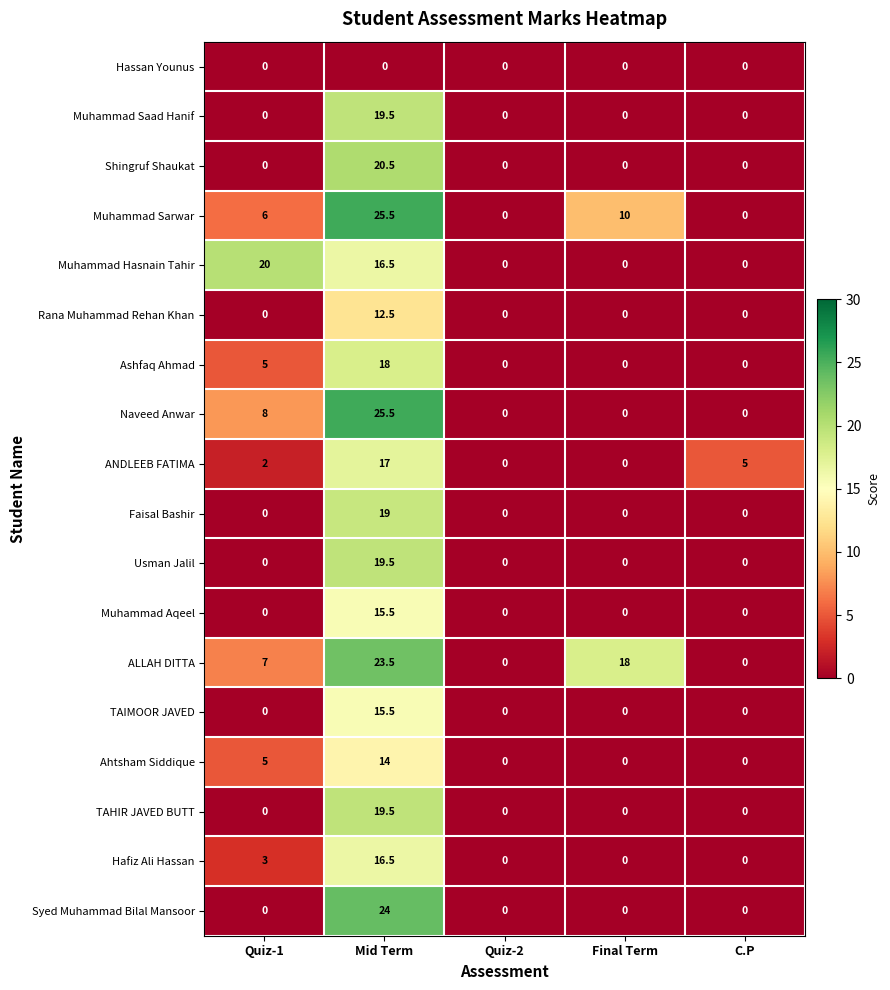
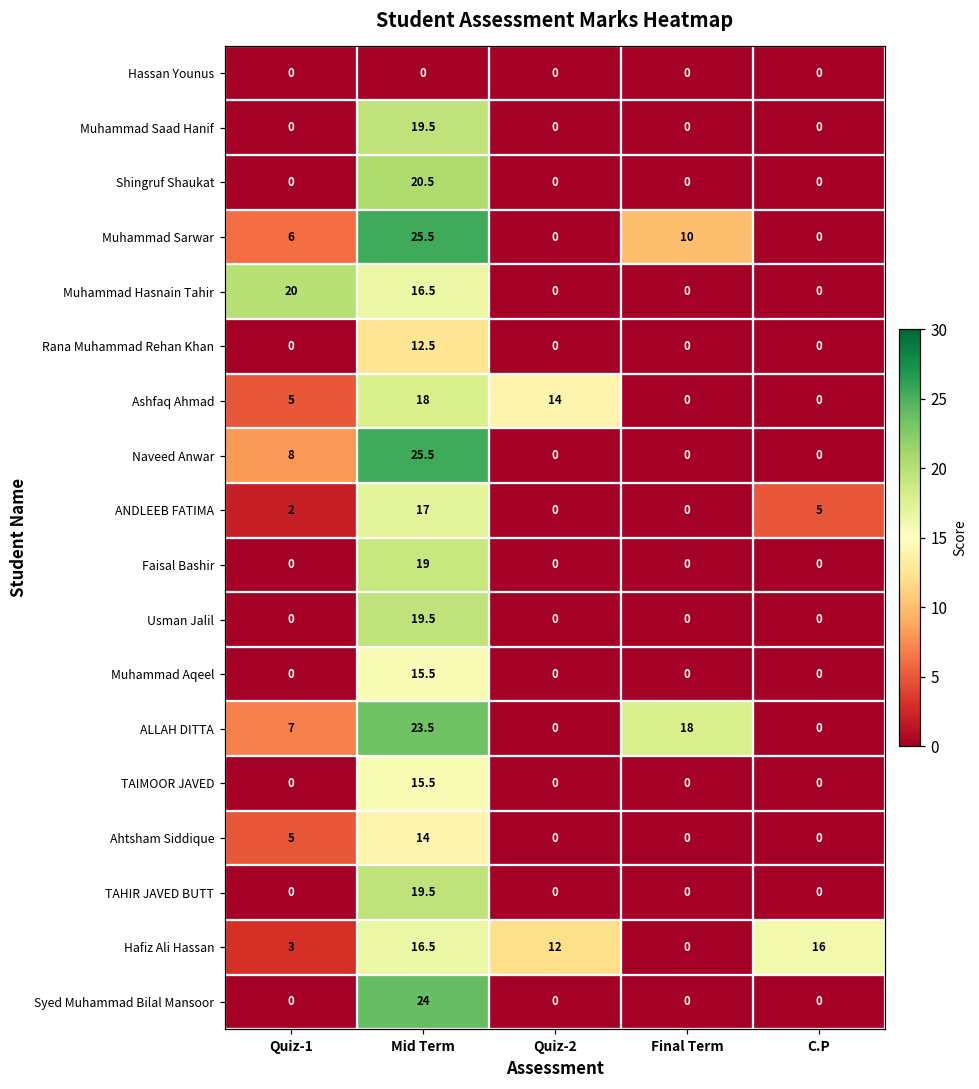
  {
    "Hassan Younus": {
      "Quiz-1": 0,
      "Mid Term": 0,
      "Quiz-2": 0,
      "Final Term": 0,
      "C.P": 0
    },
    "Muhammad Saad Hanif": {
      "Quiz-1": 0,
      "Mid Term": 19.5,
      "Quiz-2": 0,
      "Final Term": 0,
      "C.P": 0
    },
    "Shingruf Shaukat": {
      "Quiz-1": 0,
      "Mid Term": 20.5,
      "Quiz-2": 0,
      "Final Term": 0,
      "C.P": 0
    },
    "Muhammad Sarwar": {
      "Quiz-1": 6,
      "Mid Term": 25.5,
      "Quiz-2": 0,
      "Final Term": 10,
      "C.P": 0
    },
    "Muhammad Hasnain Tahir": {
      "Quiz-1": 20,
      "Mid Term": 16.5,
      "Quiz-2": 0,
      "Final Term": 0,
      "C.P": 0
    },
    "Rana Muhammad Rehan Khan": {
      "Quiz-1": 0,
      "Mid Term": 12.5,
      "Quiz-2": 0,
      "Final Term": 0,
      "C.P": 0
    },
    "Ashfaq Ahmad": {
      "Quiz-1": 5,
      "Mid Term": 18,
-     "Quiz-2": 0,
+     "Quiz-2": 14,
      "Final Term": 0,
      "C.P": 0
    },
    "Naveed Anwar": {
      "Quiz-1": 8,
      "Mid Term": 25.5,
      "Quiz-2": 0,
      "Final Term": 0,
      "C.P": 0
    },
    "ANDLEEB FATIMA": {
      "Quiz-1": 2,
      "Mid Term": 17,
      "Quiz-2": 0,
      "Final Term": 0,
      "C.P": 5
    },
    "Faisal Bashir": {
      "Quiz-1": 0,
      "Mid Term": 19,
      "Quiz-2": 0,
      "Final Term": 0,
      "C.P": 0
    },
    "Usman Jalil": {
      "Quiz-1": 0,
      "Mid Term": 19.5,
      "Quiz-2": 0,
      "Final Term": 0,
      "C.P": 0
    },
    "Muhammad Aqeel": {
      "Quiz-1": 0,
      "Mid Term": 15.5,
      "Quiz-2": 0,
      "Final Term": 0,
      "C.P": 0
    },
    "ALLAH DITTA": {
      "Quiz-1": 7,
      "Mid Term": 23.5,
      "Quiz-2": 0,
      "Final Term": 18,
      "C.P": 0
    },
    "TAIMOOR JAVED": {
      "Quiz-1": 0,
      "Mid Term": 15.5,
      "Quiz-2": 0,
      "Final Term": 0,
      "C.P": 0
    },
    "Ahtsham Siddique": {
      "Quiz-1": 5,
      "Mid Term": 14,
      "Quiz-2": 0,
      "Final Term": 0,
      "C.P": 0
    },
    "TAHIR JAVED BUTT": {
      "Quiz-1": 0,
      "Mid Term": 19.5,
      "Quiz-2": 0,
      "Final Term": 0,
      "C.P": 0
    },
    "Hafiz Ali Hassan": {
      "Quiz-1": 3,
      "Mid Term": 16.5,
-     "Quiz-2": 0,
+     "Quiz-2": 12,
      "Final Term": 0,
-     "C.P": 0
+     "C.P": 16
    },
    "Syed Muhammad Bilal Mansoor": {
      "Quiz-1": 0,
      "Mid Term": 24,
      "Quiz-2": 0,
      "Final Term": 0,
      "C.P": 0
    }
  }
